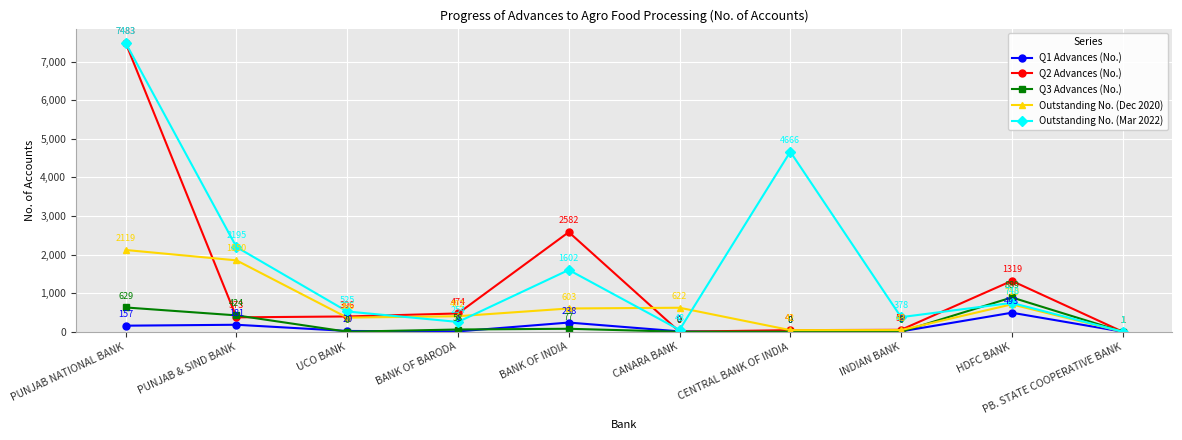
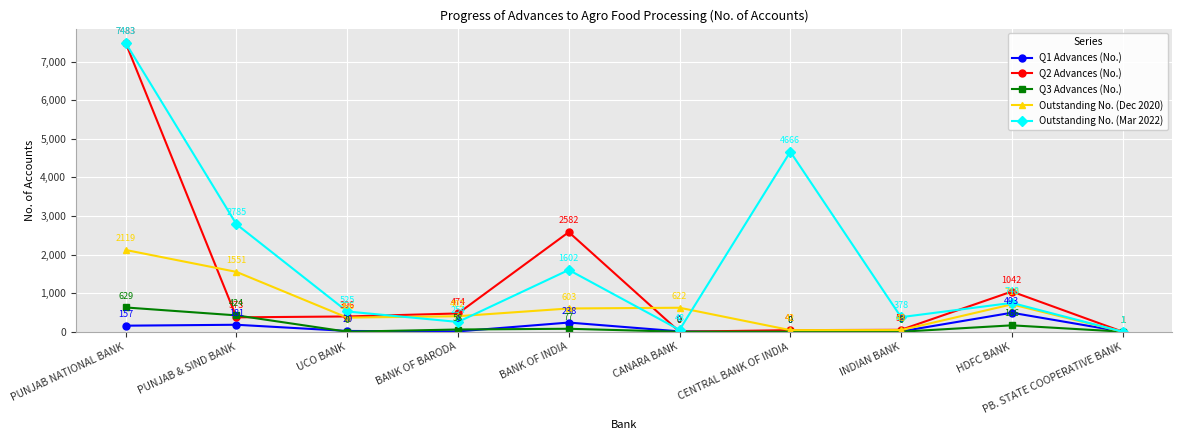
  {
    "Q1 Advances (No.)": {
      "PUNJAB NATIONAL BANK": 157
    },
    "Q2 Advances (No.)": {
      "BANK OF INDIA": 2582,
-     "HDFC BANK": 1319
+     "HDFC BANK": 1042
    },
    "Q3 Advances (No.)": {
      "PUNJAB NATIONAL BANK": 629,
-     "HDFC BANK": 889
+     "HDFC BANK": 166
    },
    "Outstanding No. (Dec 2020)": {
      "PUNJAB NATIONAL BANK": 2119,
-     "PUNJAB & SIND BANK": 1850,
+     "PUNJAB & SIND BANK": 1551,
      "BANK OF INDIA": 603,
      "CANARA BANK": 622
    },
    "Outstanding No. (Mar 2022)": {
-     "PUNJAB & SIND BANK": 2195,
+     "PUNJAB & SIND BANK": 2785,
      "BANK OF INDIA": 1602,
      "CENTRAL BANK OF INDIA": 4666,
      "INDIAN BANK": 378
    }
  }
